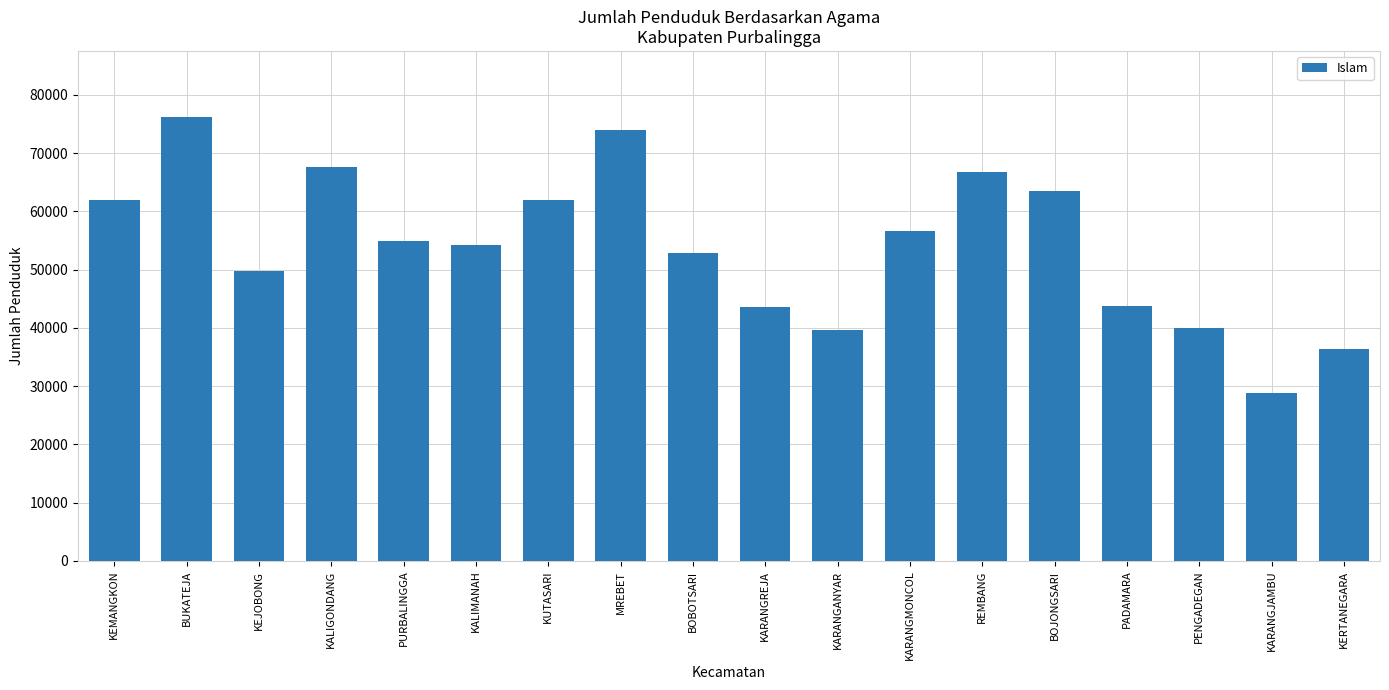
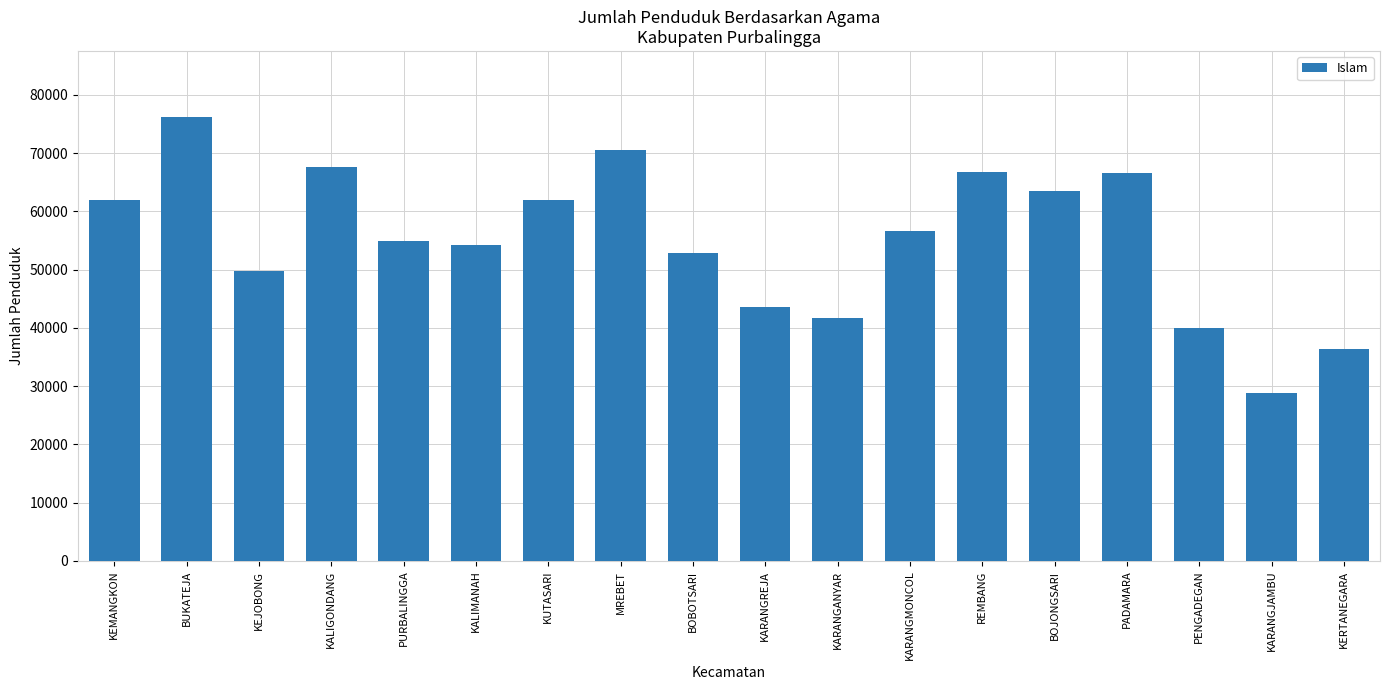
  {
    "KEMANGKON": 62000,
    "BUKATEJA": 76000,
    "KEJOBONG": 50000,
    "KALIGONDANG": 68000,
    "PURBALINGGA": 55000,
    "KALIMANAH": 54000,
    "KUTASARI": 62000,
-   "MREBET": 74000,
+   "MREBET": 71000,
    "BOBOTSARI": 53000,
    "KARANGREJA": 44000,
-   "KARANGANYAR": 40000,
+   "KARANGANYAR": 42000,
    "KARANGMONCOL": 57000,
    "REMBANG": 67000,
    "BOJONGSARI": 64000,
-   "PADAMARA": 44000,
+   "PADAMARA": 67000,
    "PENGADEGAN": 40000,
    "KARANGJAMBU": 29000,
    "KERTANEGARA": 36000
  }
